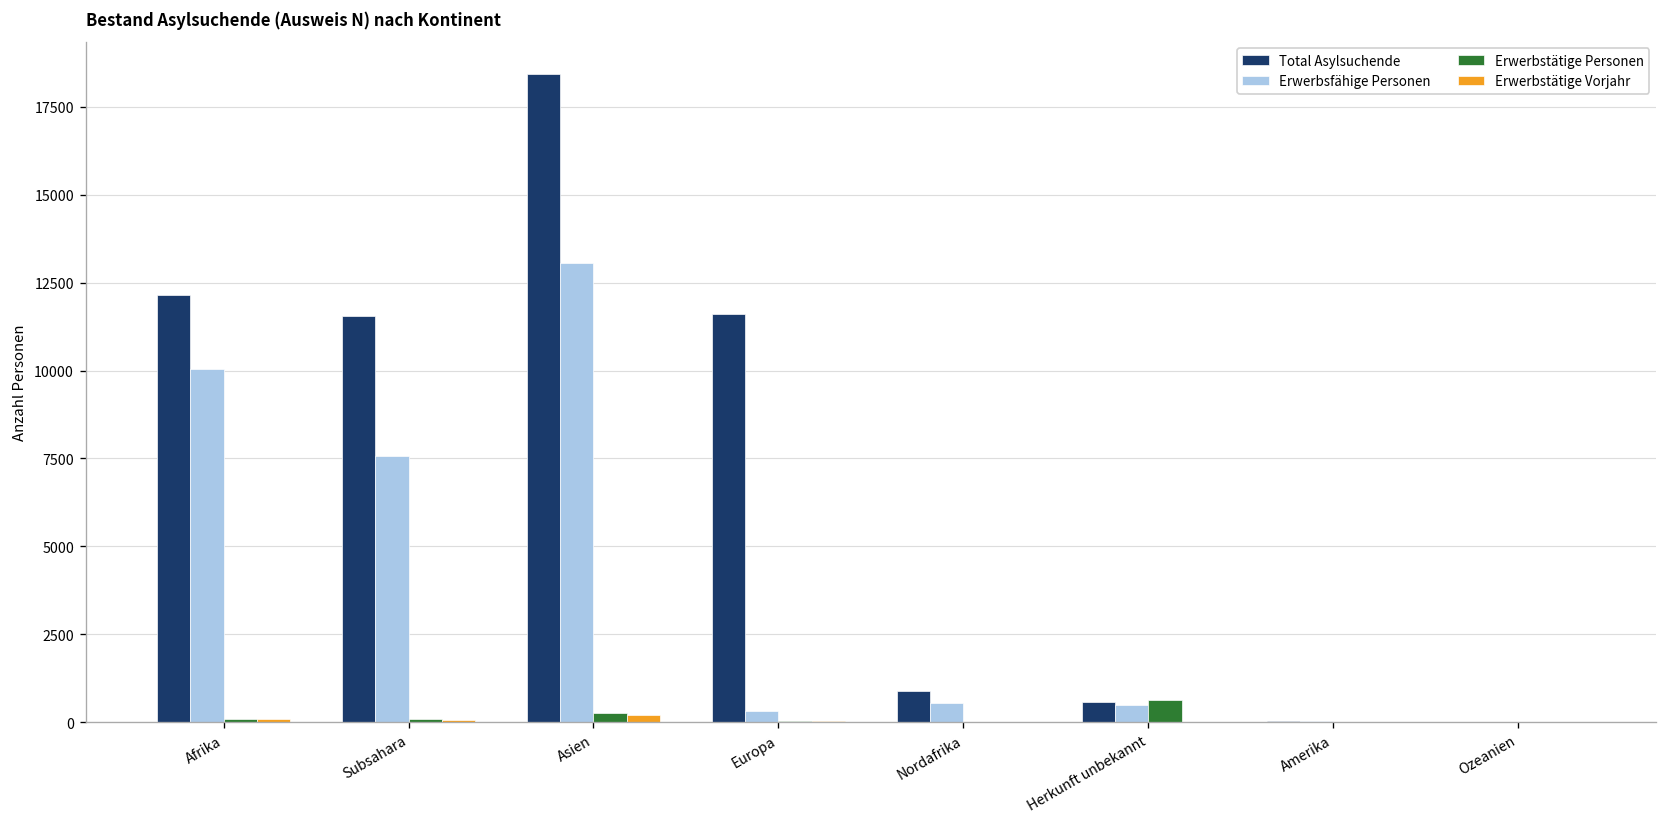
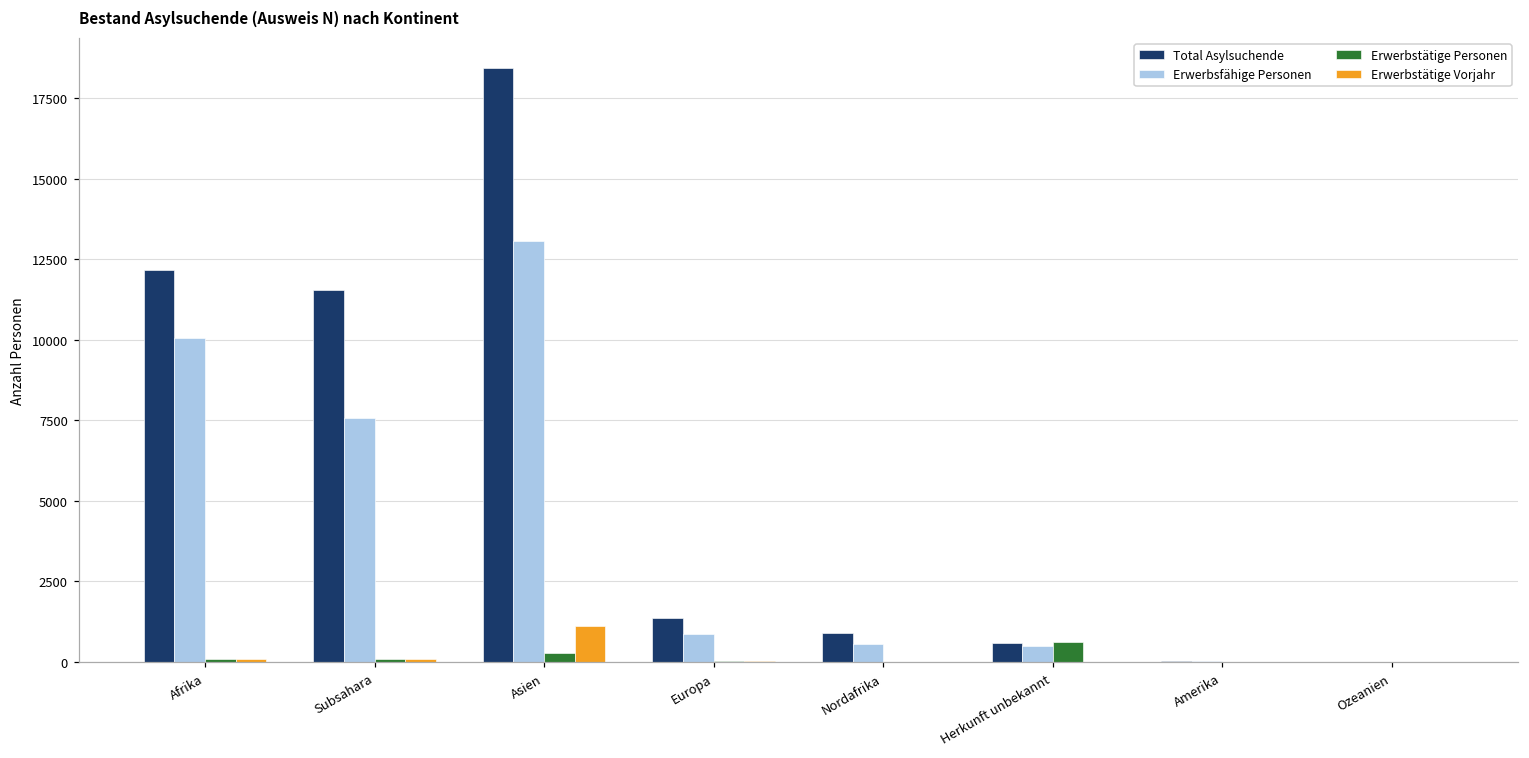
  {
    "Total Asylsuchende": {
      "Afrika": 12200,
      "Subsahara": 11600,
      "Asien": 18400,
-     "Europa": 11600,
+     "Europa": 1400,
      "Nordafrika": 900,
      "Herkunft unbekannt": 600
    },
    "Erwerbsfähige Personen": {
      "Afrika": 10000,
      "Subsahara": 7600,
      "Asien": 13100,
-     "Europa": 300,
+     "Europa": 900,
      "Nordafrika": 500,
      "Herkunft unbekannt": 500
    },
    "Erwerbstätige Personen": {
      "Asien": 300,
      "Herkunft unbekannt": 600,
      "Ozeanien": 0
    },
    "Erwerbstätige Vorjahr": {
-     "Asien": 200,
+     "Asien": 1100,
      "Ozeanien": 0
    }
  }
